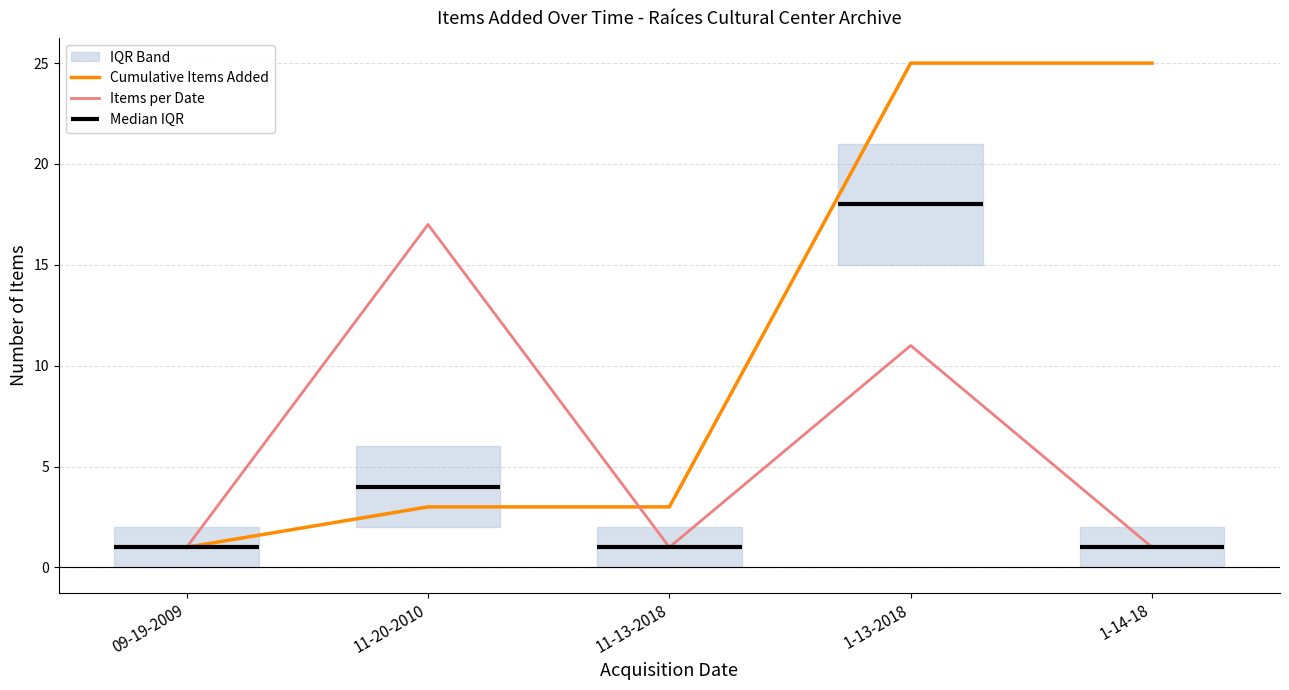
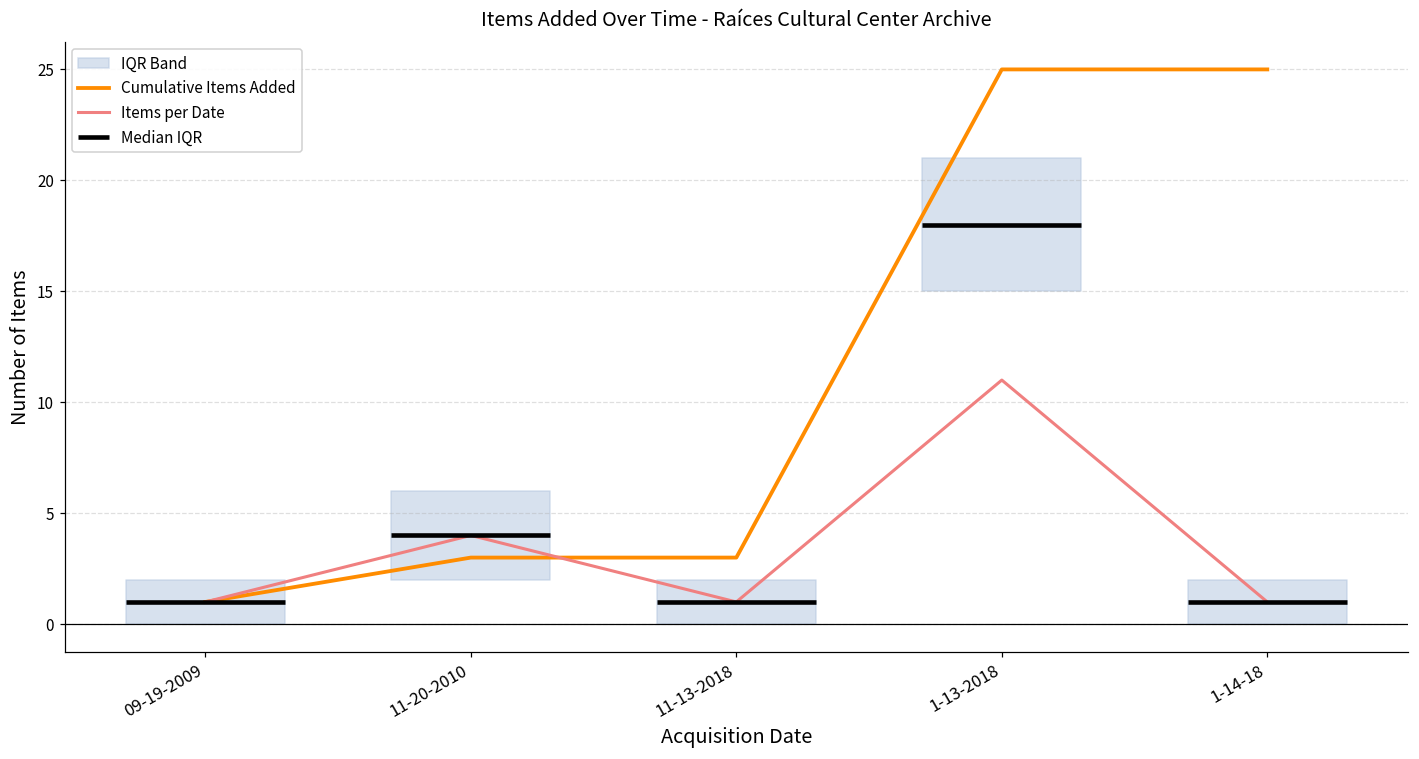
  {
    "Cumulative Items Added": {
      "11-20-2010": 3,
      "11-13-2018": 3,
      "1-13-2018": 25,
      "1-14-18": 25
    },
    "Items per Date": {
-     "11-20-2010": 17,
+     "11-20-2010": 4,
      "11-13-2018": 1,
      "1-13-2018": 11,
      "1-14-18": 1
    }
  }
